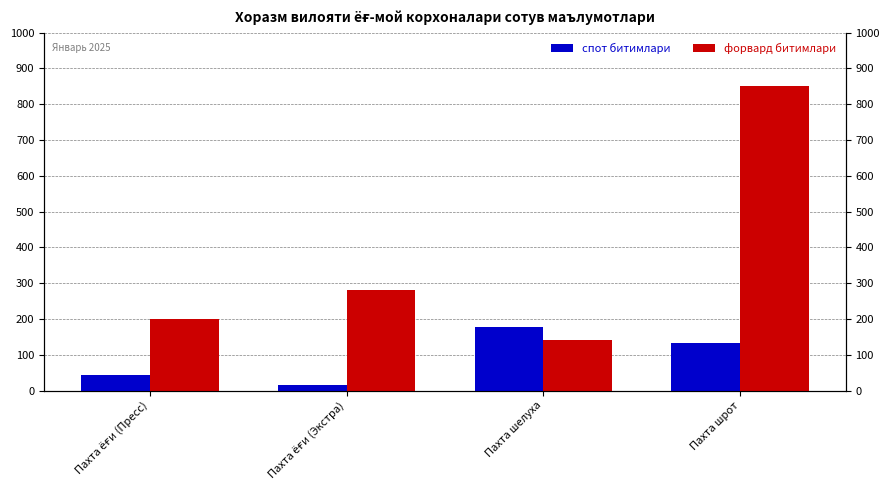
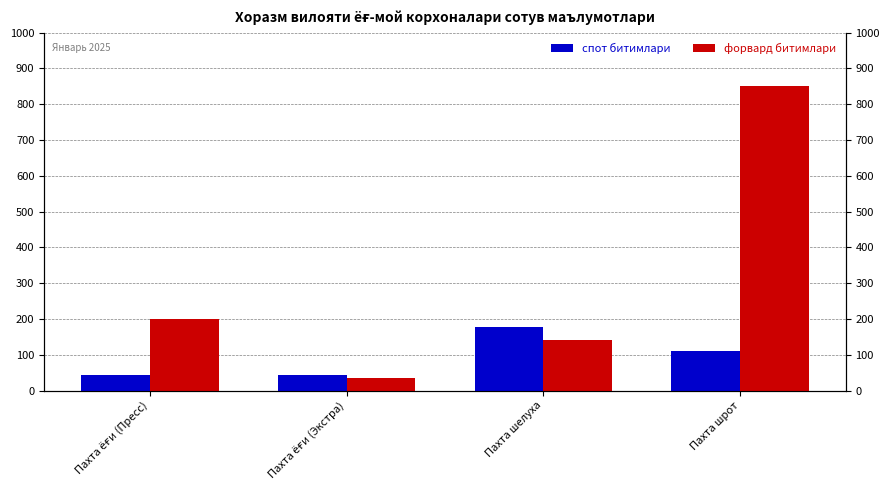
  {
    "спот битимлари": {
      "Пахта ёғи (Пресс)": 40,
-     "Пахта ёғи (Экстра)": 20,
+     "Пахта ёғи (Экстра)": 40,
      "Пахта шелуха": 180,
-     "Пахта шрот": 130
+     "Пахта шрот": 110
    },
    "форвард битимлари": {
      "Пахта ёғи (Пресс)": 200,
-     "Пахта ёғи (Экстра)": 280,
+     "Пахта ёғи (Экстра)": 40,
      "Пахта шелуха": 140,
      "Пахта шрот": 850
    }
  }
